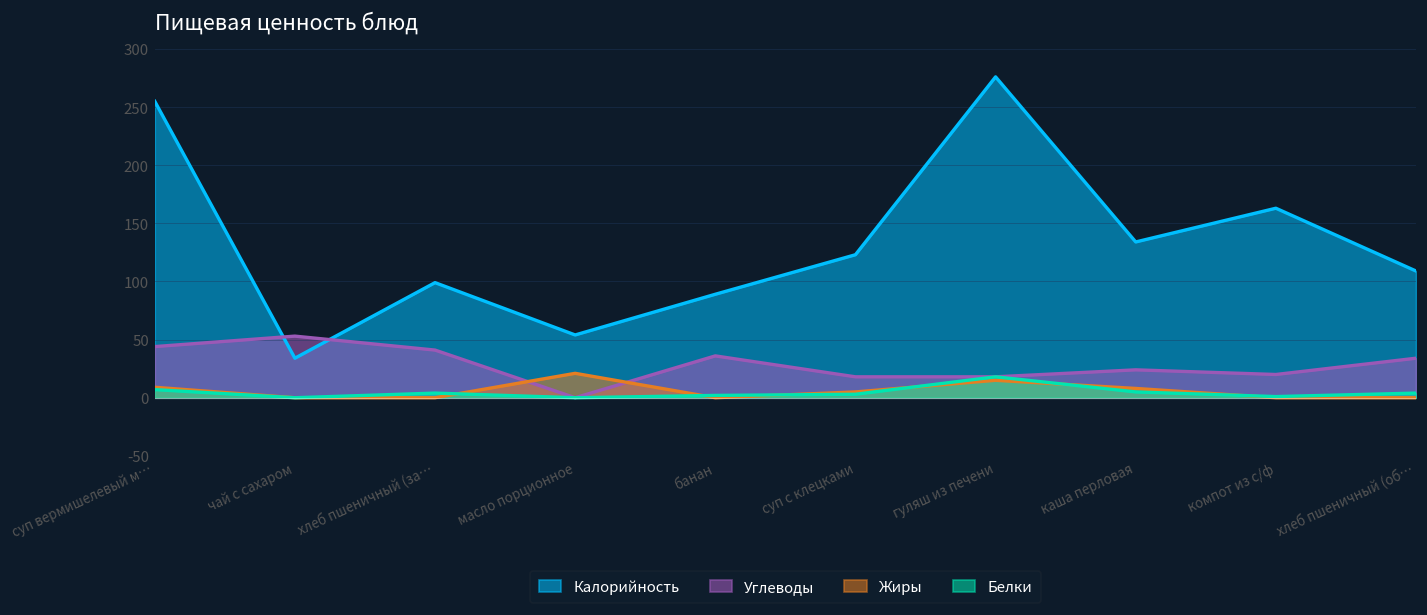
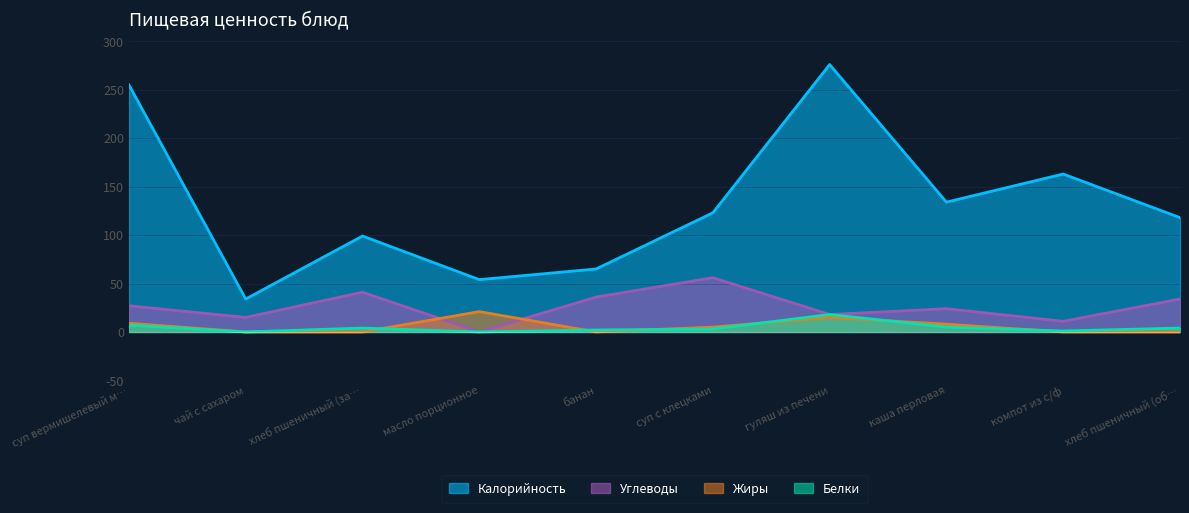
  {
    "Калорийность": {
      "суп вермишелевый м…": 260,
      "чай с сахаром": 30,
      "хлеб пшеничный (за…": 100,
      "масло порционное": 50,
-     "банан": 90,
+     "банан": 70,
      "суп с клецками": 120,
      "гуляш из печени": 280,
      "каша перловая": 130,
      "компот из с/ф": 160,
-     "хлеб пшеничный (об…": 110
+     "хлеб пшеничный (об…": 120
    },
    "Углеводы": {
-     "суп вермишелевый м…": 40,
-     "чай с сахаром": 50,
+     "суп вермишелевый м…": 30,
+     "чай с сахаром": 20,
      "хлеб пшеничный (за…": 40,
      "банан": 40,
-     "суп с клецками": 20,
+     "суп с клецками": 60,
      "каша перловая": 20,
-     "компот из с/ф": 20,
+     "компот из с/ф": 10,
      "хлеб пшеничный (об…": 30
    },
    "Жиры": {
      "хлеб пшеничный (за…": 0,
      "масло порционное": 20,
      "гуляш из печени": 20,
      "каша перловая": 10,
      "хлеб пшеничный (об…": 0
    },
    "Белки": {
      "хлеб пшеничный (за…": 0,
      "каша перловая": 10,
      "хлеб пшеничный (об…": 0
    }
  }
